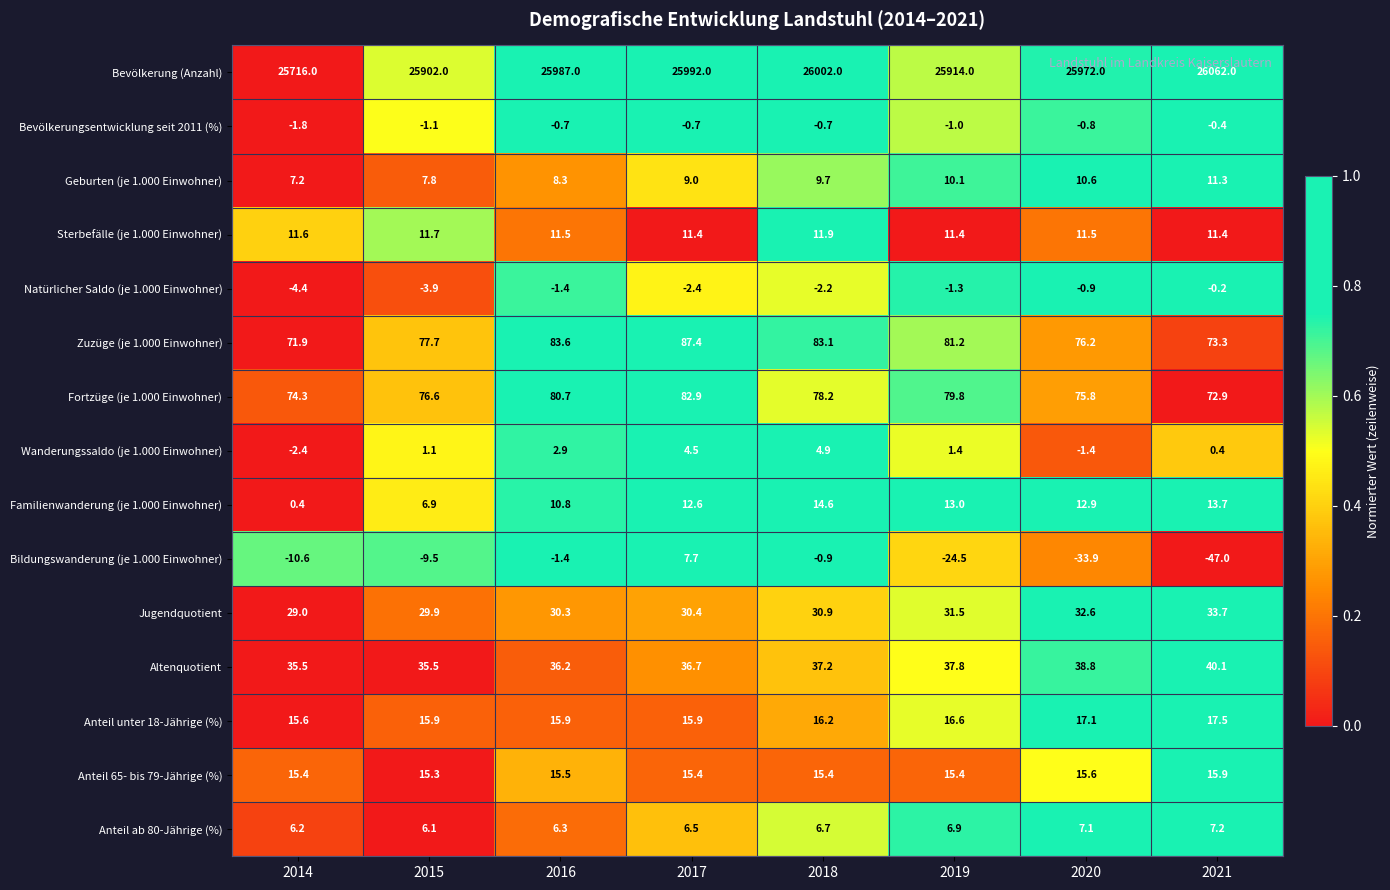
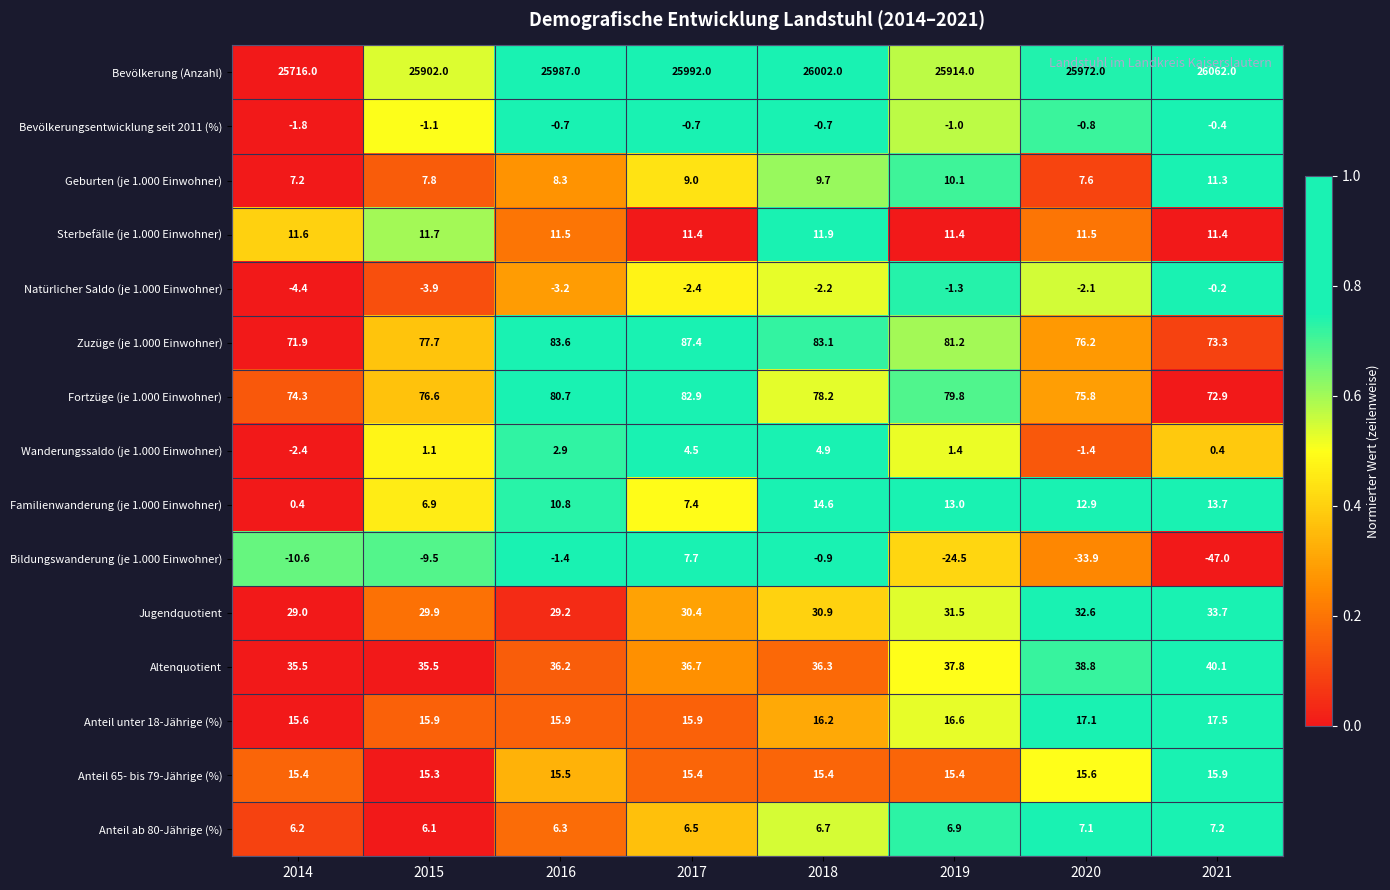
  {
    "Bevölkerung (Anzahl)": {
      "2014": 25716.0,
      "2015": 25902.0,
      "2016": 25987.0,
      "2017": 25992.0,
      "2018": 26002.0,
      "2019": 25914.0
    },
    "Bevölkerungsentwicklung seit 2011 (%)": {
      "2014": -1.8,
      "2015": -1.1,
      "2016": -0.7,
      "2017": -0.7,
      "2018": -0.7,
      "2019": -1.0,
      "2020": -0.8,
      "2021": -0.4
    },
    "Geburten (je 1.000 Einwohner)": {
      "2014": 7.2,
      "2015": 7.8,
      "2016": 8.3,
      "2017": 9.0,
      "2018": 9.7,
      "2019": 10.1,
-     "2020": 10.6,
+     "2020": 7.6,
      "2021": 11.3
    },
    "Sterbefälle (je 1.000 Einwohner)": {
      "2014": 11.6,
      "2015": 11.7,
      "2016": 11.5,
      "2017": 11.4,
      "2018": 11.9,
      "2019": 11.4,
      "2020": 11.5,
      "2021": 11.4
    },
    "Natürlicher Saldo (je 1.000 Einwohner)": {
      "2014": -4.4,
      "2015": -3.9,
-     "2016": -1.4,
+     "2016": -3.2,
      "2017": -2.4,
      "2018": -2.2,
      "2019": -1.3,
-     "2020": -0.9,
+     "2020": -2.1,
      "2021": -0.2
    },
    "Zuzüge (je 1.000 Einwohner)": {
      "2014": 71.9,
      "2015": 77.7,
      "2016": 83.6,
      "2017": 87.4,
      "2018": 83.1,
      "2019": 81.2,
      "2020": 76.2,
      "2021": 73.3
    },
    "Fortzüge (je 1.000 Einwohner)": {
      "2014": 74.3,
      "2015": 76.6,
      "2016": 80.7,
      "2017": 82.9,
      "2018": 78.2,
      "2019": 79.8,
      "2020": 75.8,
      "2021": 72.9
    },
    "Wanderungssaldo (je 1.000 Einwohner)": {
      "2014": -2.4,
      "2015": 1.1,
      "2016": 2.9,
      "2017": 4.5,
      "2018": 4.9,
      "2019": 1.4,
      "2020": -1.4,
      "2021": 0.4
    },
    "Familienwanderung (je 1.000 Einwohner)": {
      "2014": 0.4,
      "2015": 6.9,
      "2016": 10.8,
-     "2017": 12.6,
+     "2017": 7.4,
      "2018": 14.6,
      "2019": 13.0,
      "2020": 12.9,
      "2021": 13.7
    },
    "Bildungswanderung (je 1.000 Einwohner)": {
      "2014": -10.6,
      "2015": -9.5,
      "2016": -1.4,
      "2017": 7.7,
      "2018": -0.9,
      "2019": -24.5,
      "2020": -33.9,
      "2021": -47.0
    },
    "Jugendquotient": {
      "2014": 29.0,
      "2015": 29.9,
-     "2016": 30.3,
+     "2016": 29.2,
      "2017": 30.4,
      "2018": 30.9,
      "2019": 31.5,
      "2020": 32.6,
      "2021": 33.7
    },
    "Altenquotient": {
      "2014": 35.5,
      "2015": 35.5,
      "2016": 36.2,
      "2017": 36.7,
-     "2018": 37.2,
+     "2018": 36.3,
      "2019": 37.8,
      "2020": 38.8,
      "2021": 40.1
    },
    "Anteil unter 18-Jährige (%)": {
      "2014": 15.6,
      "2015": 15.9,
      "2016": 15.9,
      "2017": 15.9,
      "2018": 16.2,
      "2019": 16.6,
      "2020": 17.1,
      "2021": 17.5
    },
    "Anteil 65- bis 79-Jährige (%)": {
      "2014": 15.4,
      "2015": 15.3,
      "2016": 15.5,
      "2017": 15.4,
      "2018": 15.4,
      "2019": 15.4,
      "2020": 15.6,
      "2021": 15.9
    },
    "Anteil ab 80-Jährige (%)": {
      "2014": 6.2,
      "2015": 6.1,
      "2016": 6.3,
      "2017": 6.5,
      "2018": 6.7,
      "2019": 6.9,
      "2020": 7.1,
      "2021": 7.2
    }
  }
